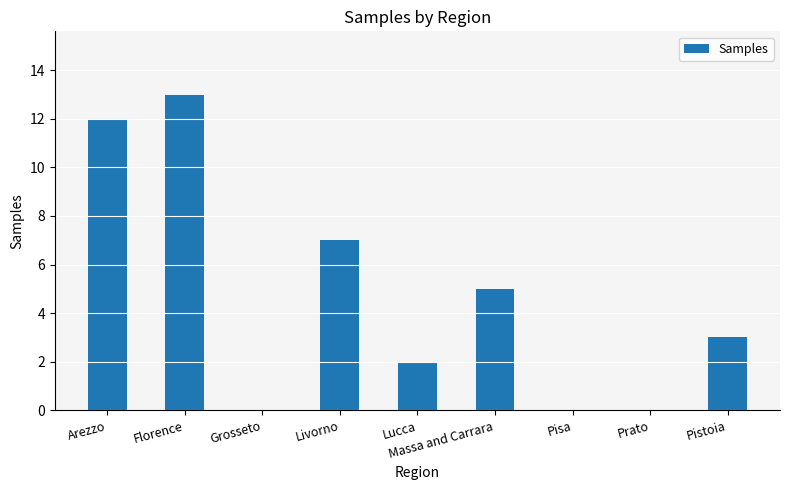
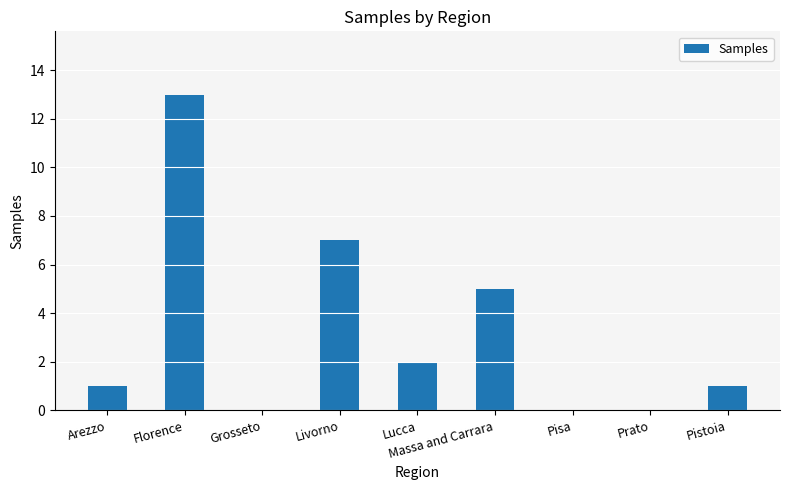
  {
-   "Arezzo": 12,
+   "Arezzo": 1,
    "Florence": 13,
    "Grosseto": 0,
    "Livorno": 7,
    "Lucca": 2,
    "Massa and Carrara": 5,
    "Pisa": 0,
    "Prato": 0,
-   "Pistoia": 3
+   "Pistoia": 1
  }
